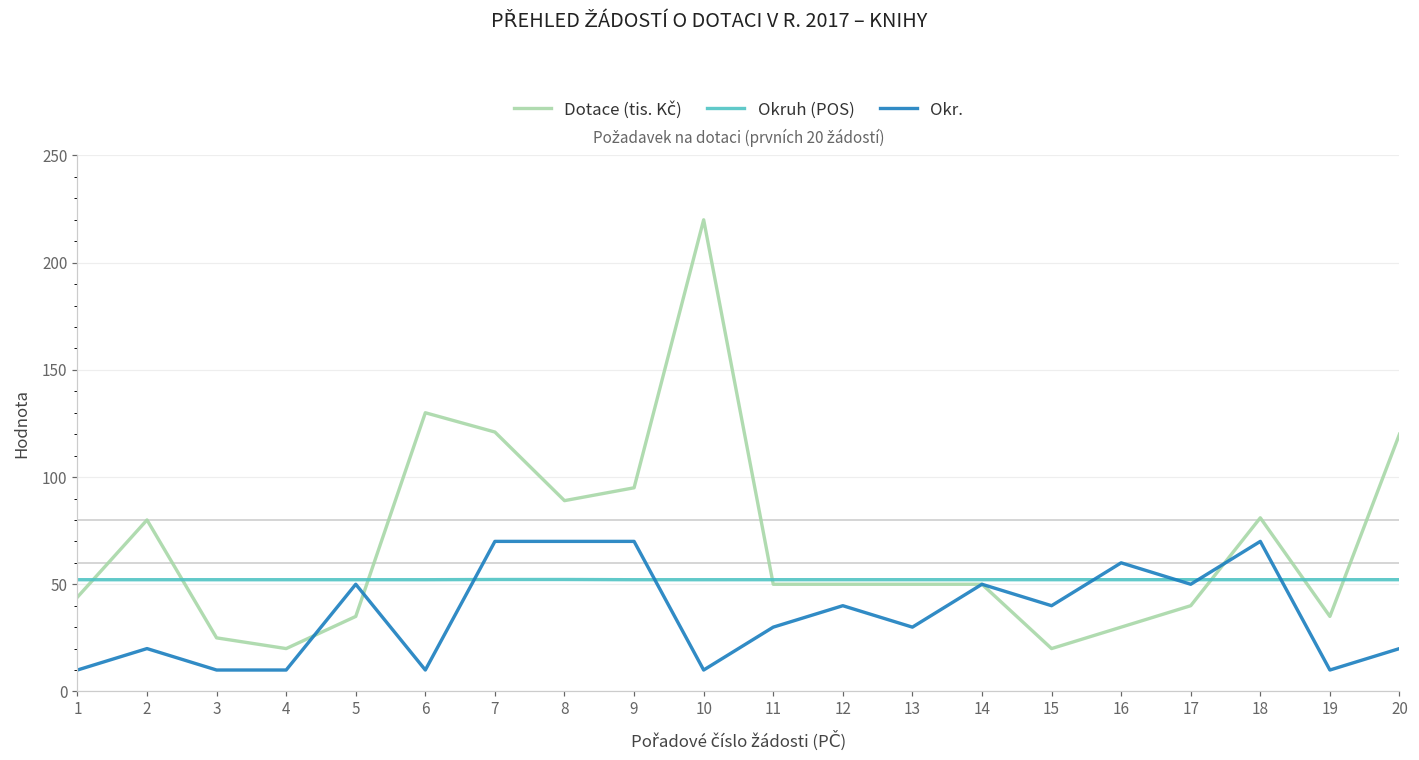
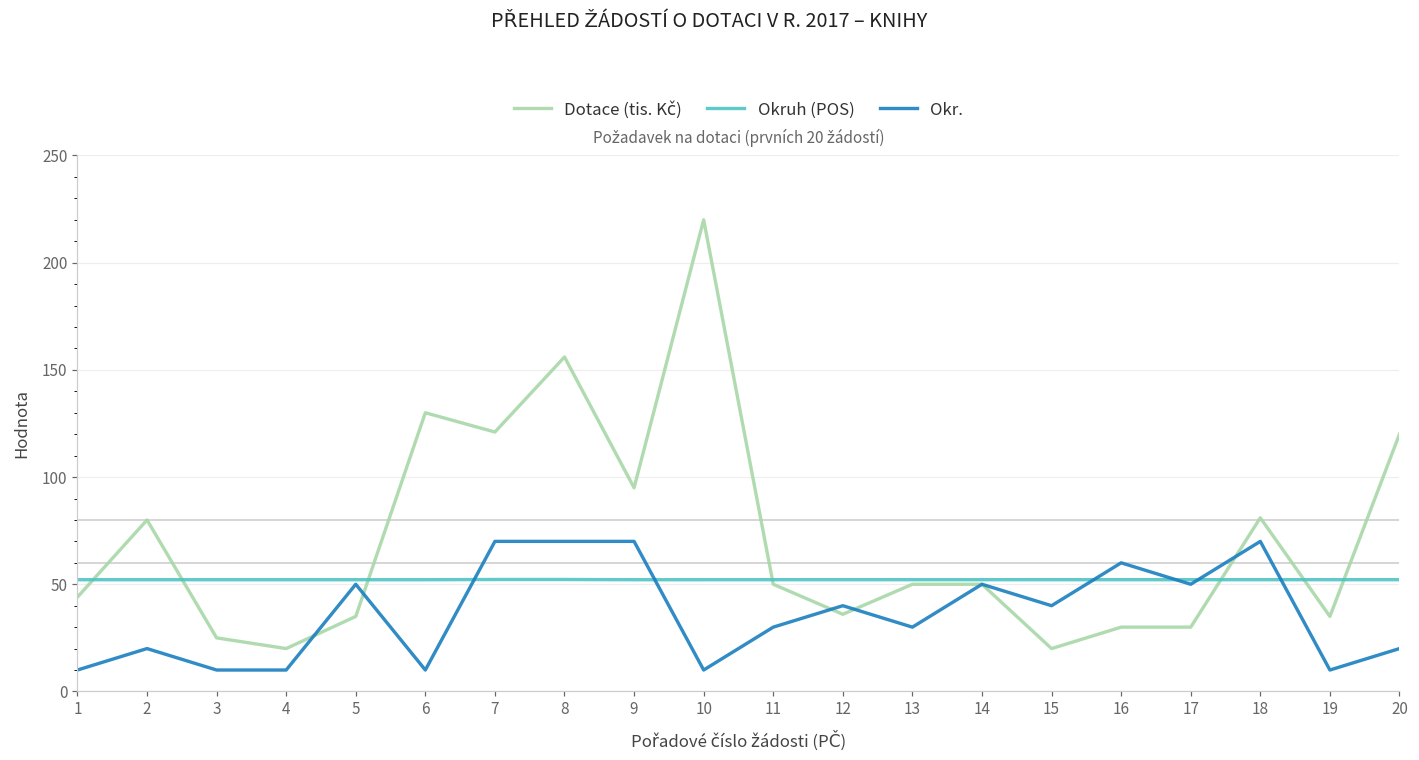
  {
    "Dotace (tis. Kč)": {
      "1": 44,
      "2": 80,
      "3": 25,
      "4": 20,
      "5": 35,
      "6": 130,
      "7": 121,
-     "8": 89,
+     "8": 156,
      "9": 95,
      "10": 220,
      "11": 50,
-     "12": 50,
+     "12": 36,
      "13": 50,
      "15": 20,
      "16": 30,
-     "17": 40,
+     "17": 30,
      "18": 81,
      "19": 35,
      "20": 120
    },
    "Okruh (POS)": {
      "1": 52,
      "2": 52,
      "3": 52,
      "4": 52,
      "5": 52,
      "6": 52,
      "7": 52,
      "8": 52,
      "9": 52,
      "10": 52,
      "11": 52,
      "12": 52,
      "13": 52,
      "14": 52,
      "15": 52,
      "16": 52,
      "17": 52,
      "18": 52,
      "19": 52,
      "20": 52
    },
    "Okr.": {
      "1": 10,
      "2": 20,
      "3": 10,
      "4": 10,
      "5": 50,
      "6": 10,
      "7": 70,
      "8": 70,
      "9": 70,
      "10": 10,
      "11": 30,
      "12": 40,
      "13": 30,
      "15": 40,
      "16": 60,
      "17": 50,
      "18": 70,
      "19": 10,
      "20": 20
    }
  }
